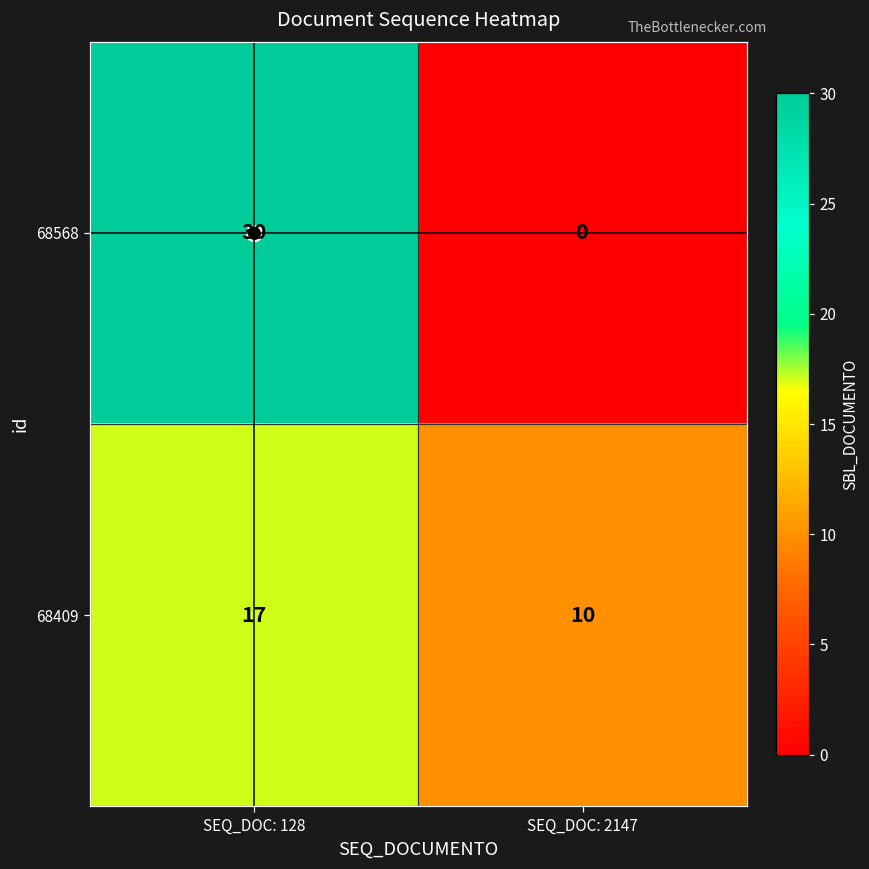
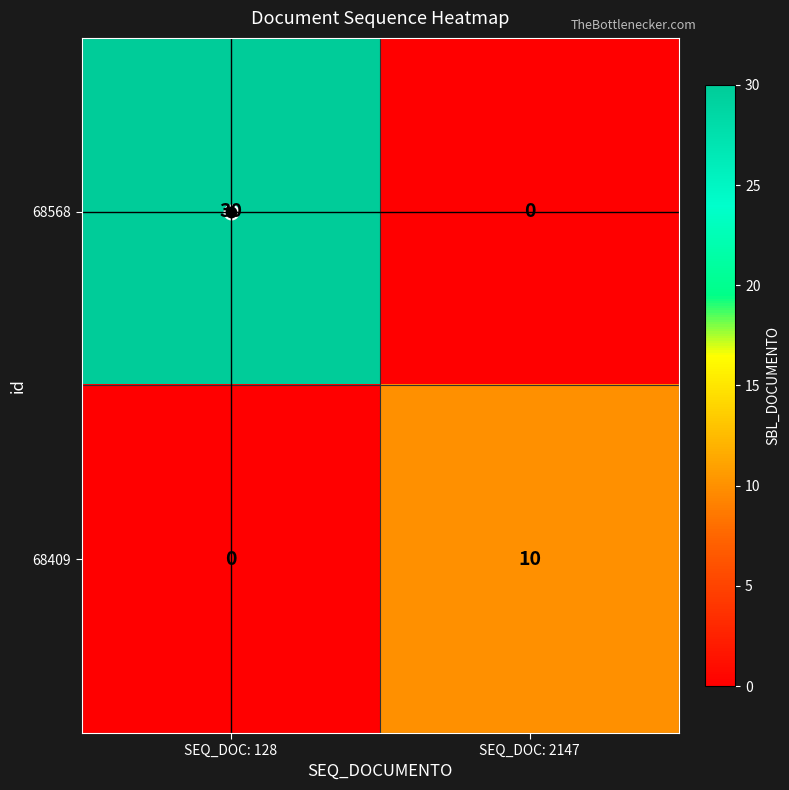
  {
    "68568": {
      "SEQ_DOC: 2147": 0
    },
    "68409": {
-     "SEQ_DOC: 128": 17,
+     "SEQ_DOC: 128": 0,
      "SEQ_DOC: 2147": 10
    }
  }
